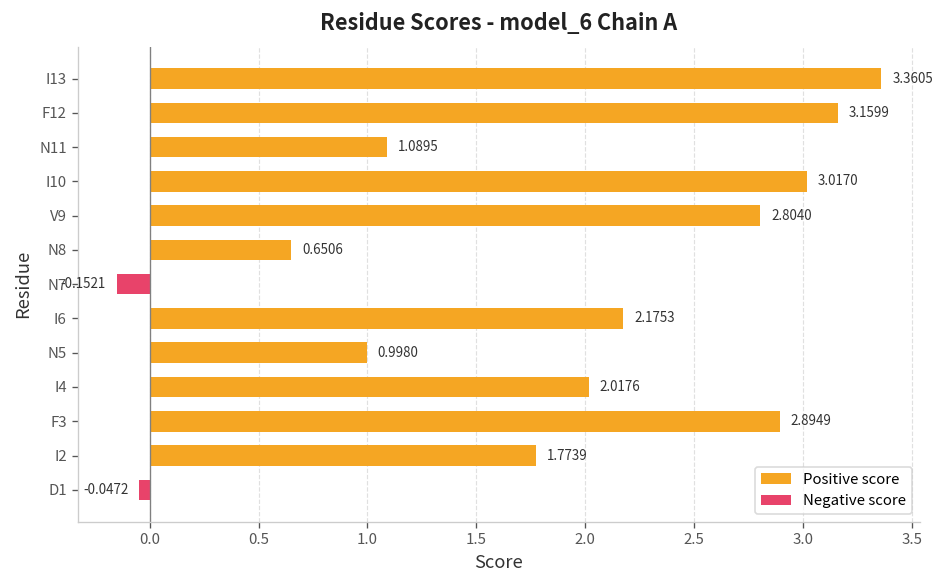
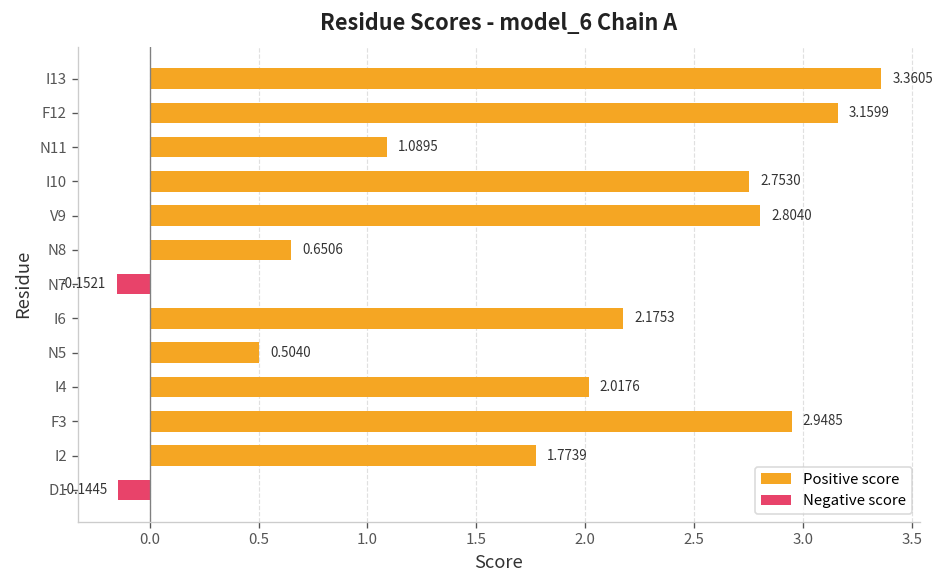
  {
    "Positive score": {
      "I13": 3.3605,
      "F12": 3.1599,
      "N11": 1.0895,
-     "I10": 3.0170,
+     "I10": 2.7530,
      "V9": 2.8040,
      "N8": 0.6506,
      "I6": 2.1753,
-     "N5": 0.9980,
+     "N5": 0.5040,
      "I4": 2.0176,
-     "F3": 2.8949,
+     "F3": 2.9485,
      "I2": 1.7739
    },
    "Negative score": {
      "N7": -0.1521,
-     "D1": -0.0472
+     "D1": -0.1445
    }
  }
